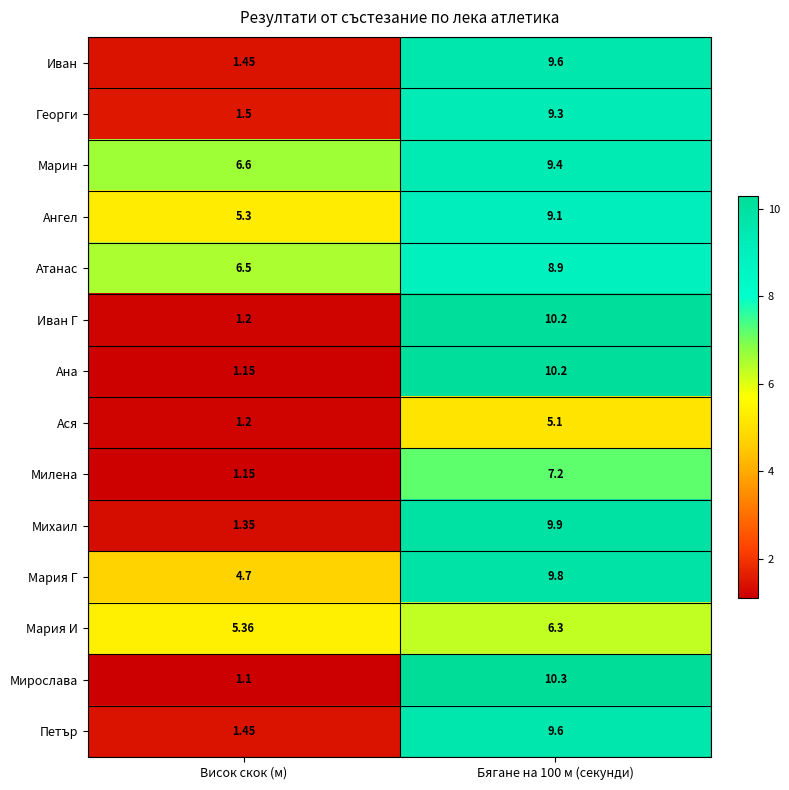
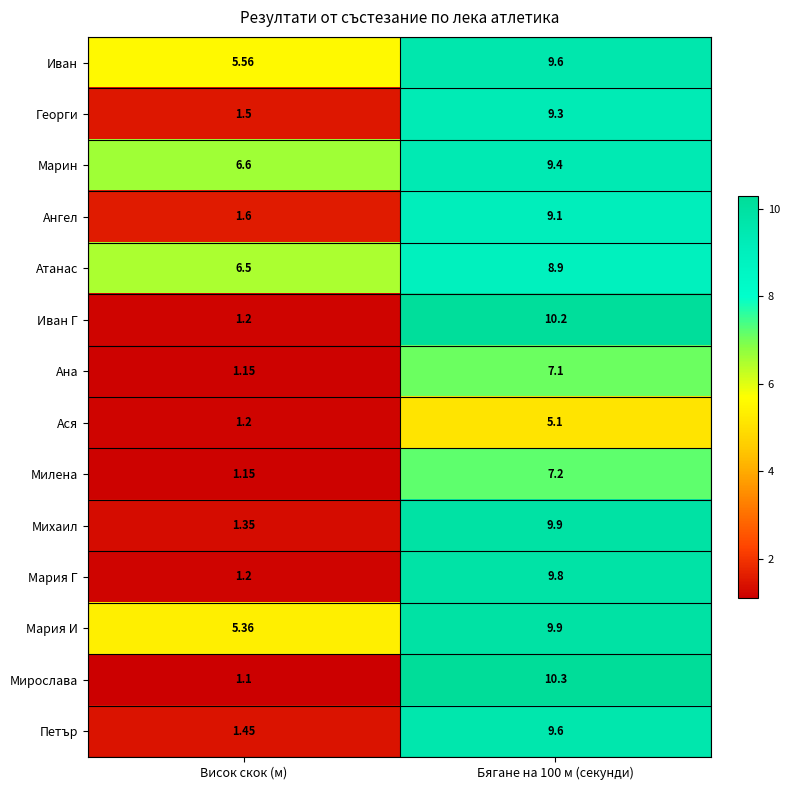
  {
    "Иван": {
-     "Висок скок (м)": 1.45,
+     "Висок скок (м)": 5.56,
      "Бягане на 100 м (секунди)": 9.6
    },
    "Георги": {
      "Висок скок (м)": 1.5,
      "Бягане на 100 м (секунди)": 9.3
    },
    "Марин": {
      "Висок скок (м)": 6.6,
      "Бягане на 100 м (секунди)": 9.4
    },
    "Ангел": {
-     "Висок скок (м)": 5.3,
+     "Висок скок (м)": 1.6,
      "Бягане на 100 м (секунди)": 9.1
    },
    "Атанас": {
      "Висок скок (м)": 6.5,
      "Бягане на 100 м (секунди)": 8.9
    },
    "Иван Г": {
      "Висок скок (м)": 1.2,
      "Бягане на 100 м (секунди)": 10.2
    },
    "Ана": {
      "Висок скок (м)": 1.15,
-     "Бягане на 100 м (секунди)": 10.2
+     "Бягане на 100 м (секунди)": 7.1
    },
    "Ася": {
      "Висок скок (м)": 1.2,
      "Бягане на 100 м (секунди)": 5.1
    },
    "Милена": {
      "Висок скок (м)": 1.15,
      "Бягане на 100 м (секунди)": 7.2
    },
    "Михаил": {
      "Висок скок (м)": 1.35,
      "Бягане на 100 м (секунди)": 9.9
    },
    "Мария Г": {
-     "Висок скок (м)": 4.7,
+     "Висок скок (м)": 1.2,
      "Бягане на 100 м (секунди)": 9.8
    },
    "Мария И": {
      "Висок скок (м)": 5.36,
-     "Бягане на 100 м (секунди)": 6.3
+     "Бягане на 100 м (секунди)": 9.9
    },
    "Мирослава": {
      "Висок скок (м)": 1.1,
      "Бягане на 100 м (секунди)": 10.3
    },
    "Петър": {
      "Висок скок (м)": 1.45,
      "Бягане на 100 м (секунди)": 9.6
    }
  }
